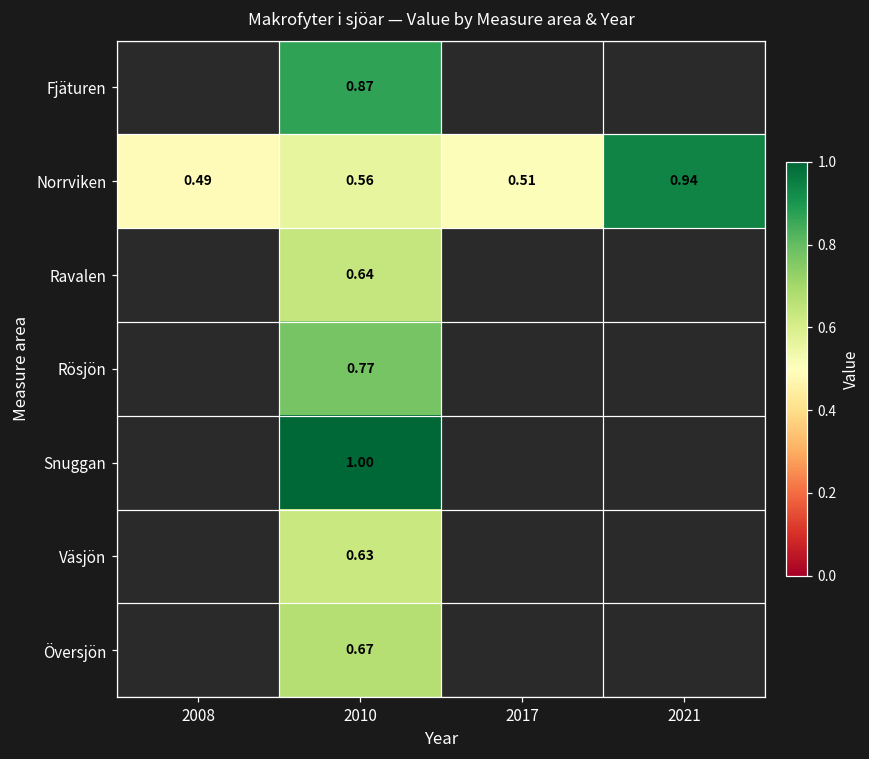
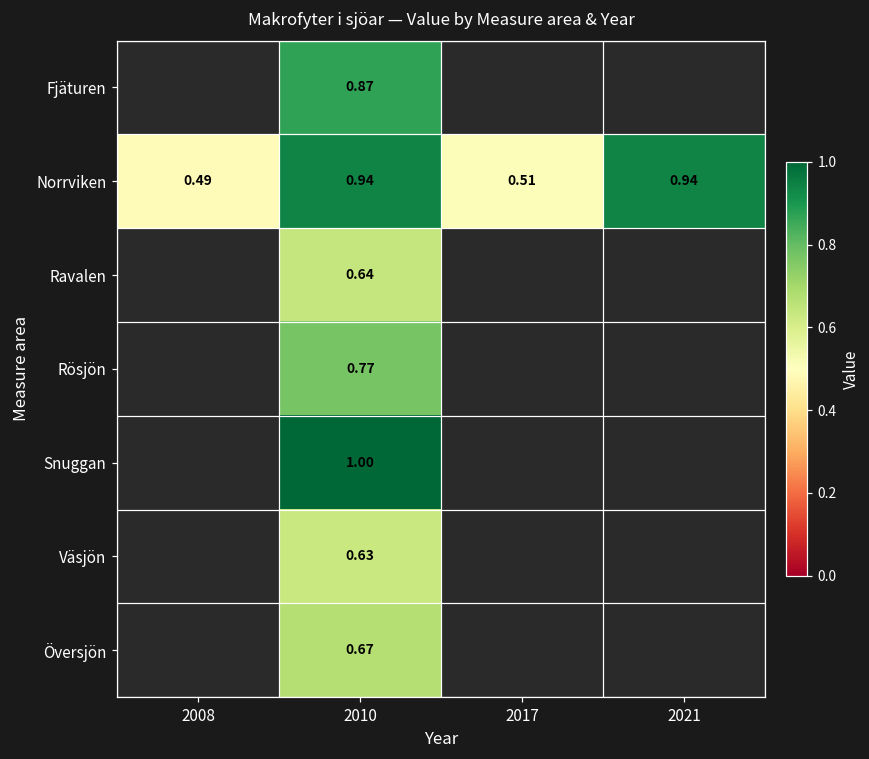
  {
    "Fjäturen": {
      "2010": 0.87
    },
    "Norrviken": {
      "2008": 0.49,
-     "2010": 0.56,
+     "2010": 0.94,
      "2017": 0.51,
      "2021": 0.94
    },
    "Ravalen": {
      "2010": 0.64
    },
    "Rösjön": {
      "2010": 0.77
    },
    "Snuggan": {
      "2010": 1.00
    },
    "Väsjön": {
      "2010": 0.63
    },
    "Översjön": {
      "2010": 0.67
    }
  }
